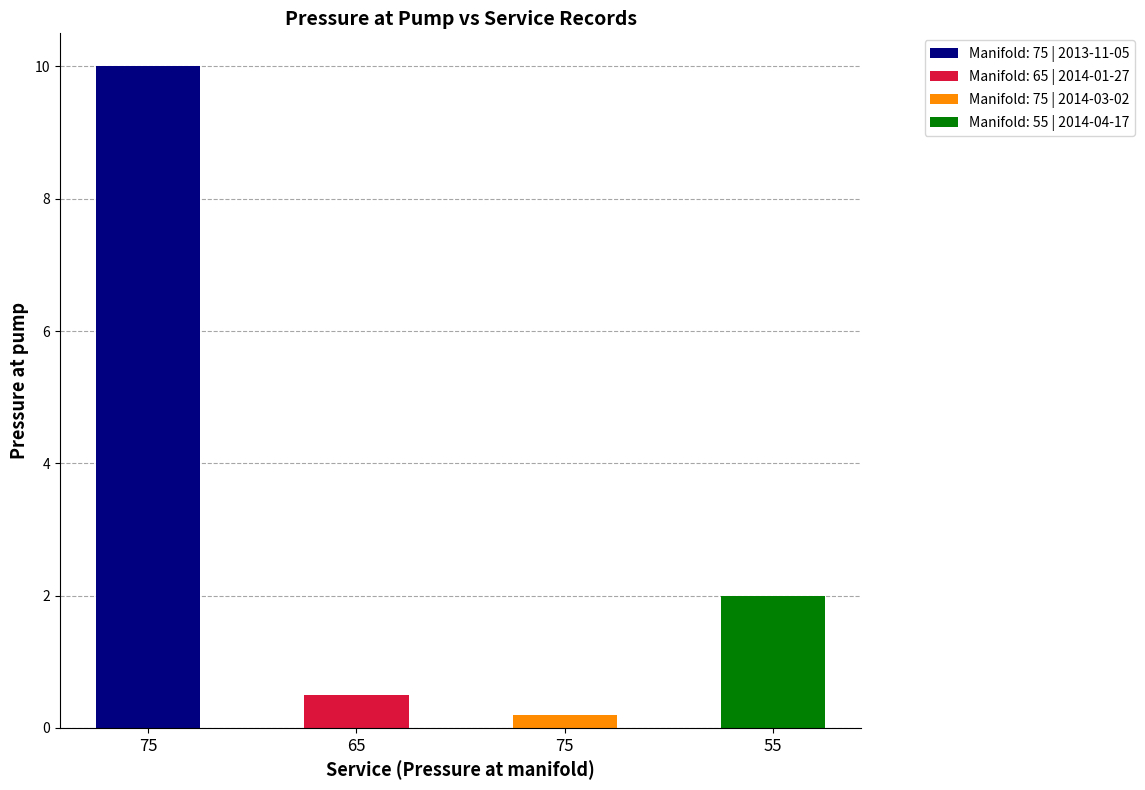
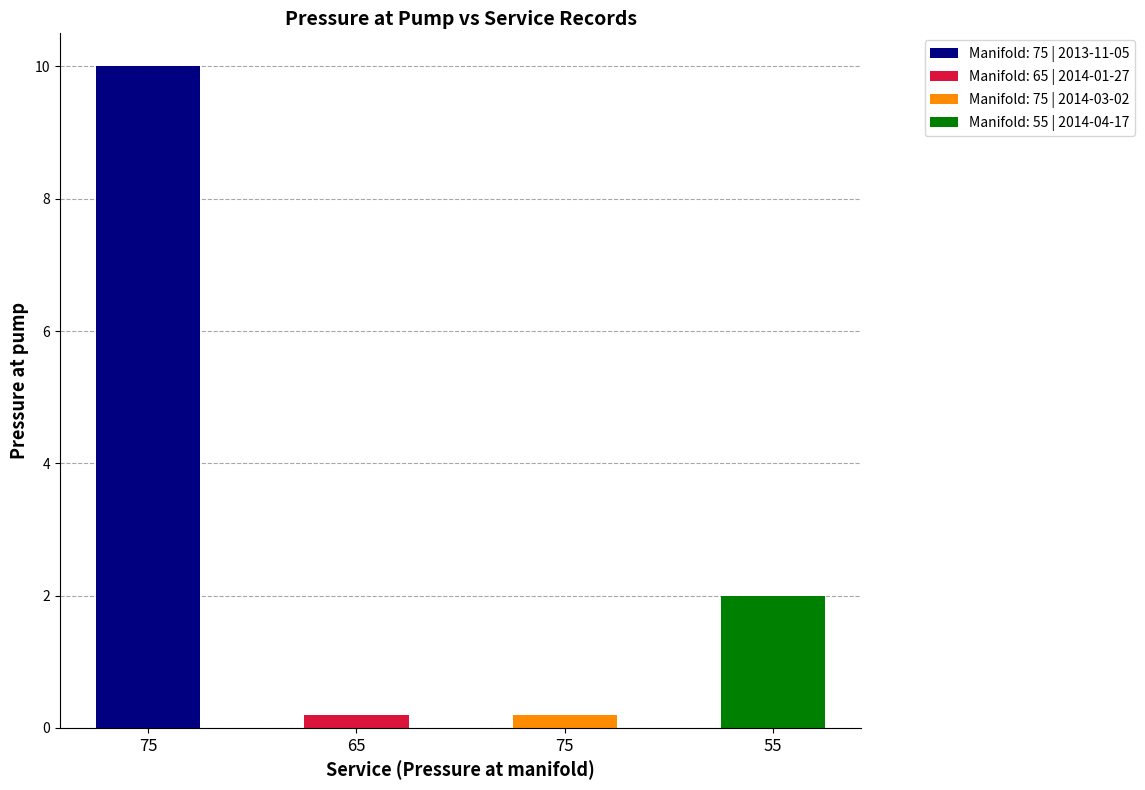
  {
-   "65": 0.5,
+   "65": 0.2,
    "55": 2.0
  }
